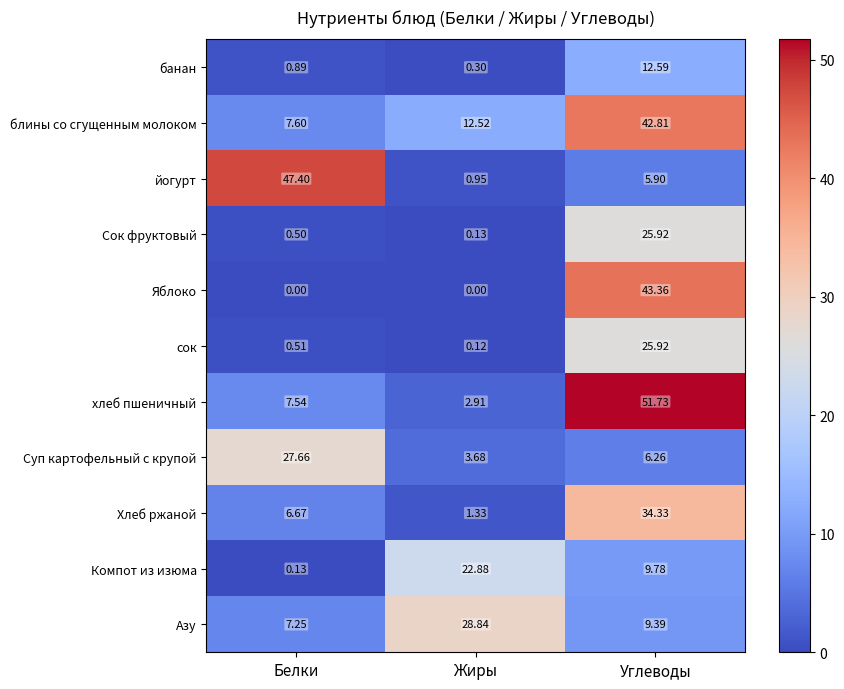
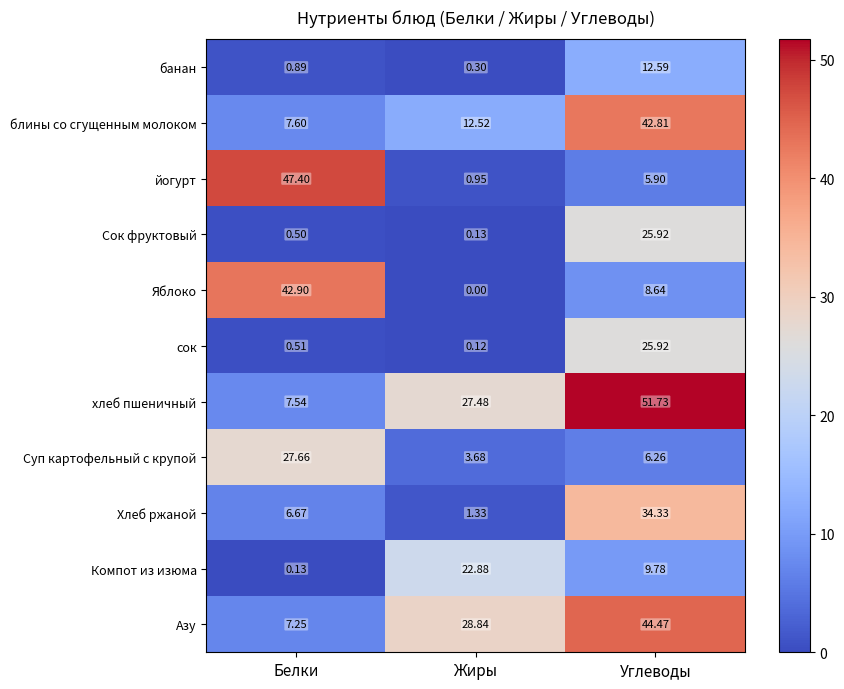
  {
    "Яблоко": {
-     "Белки": 0.00,
-     "Углеводы": 43.36
+     "Белки": 42.90,
+     "Углеводы": 8.64
    },
    "хлеб пшеничный": {
-     "Жиры": 2.91
+     "Жиры": 27.48
    },
    "Азу": {
-     "Углеводы": 9.39
+     "Углеводы": 44.47
    }
  }
